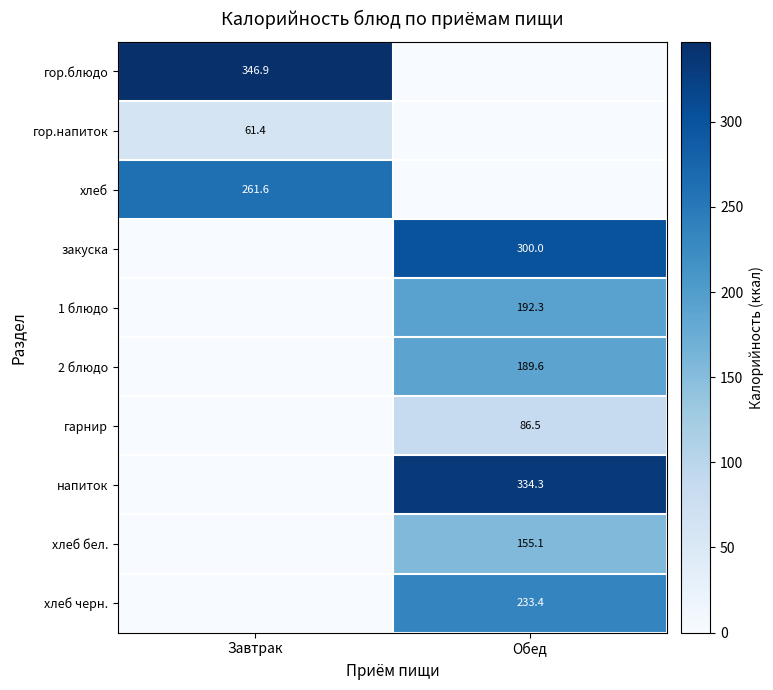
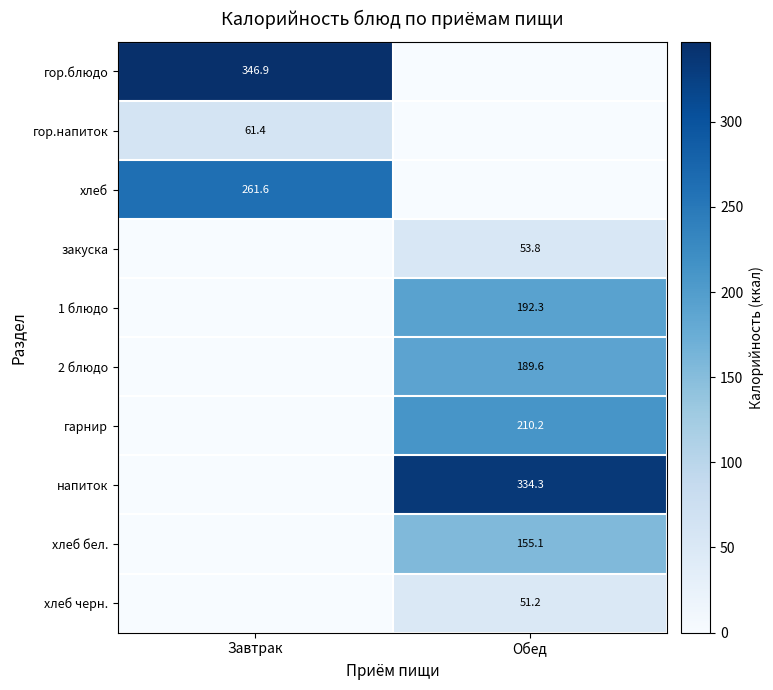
  {
    "гор.блюдо": {
      "Завтрак": 346.9
    },
    "гор.напиток": {
      "Завтрак": 61.4
    },
    "хлеб": {
      "Завтрак": 261.6
    },
    "закуска": {
-     "Обед": 300.0
+     "Обед": 53.8
    },
    "1 блюдо": {
      "Обед": 192.3
    },
    "2 блюдо": {
      "Обед": 189.6
    },
    "гарнир": {
-     "Обед": 86.5
+     "Обед": 210.2
    },
    "напиток": {
      "Обед": 334.3
    },
    "хлеб бел.": {
      "Обед": 155.1
    },
    "хлеб черн.": {
-     "Обед": 233.4
+     "Обед": 51.2
    }
  }
